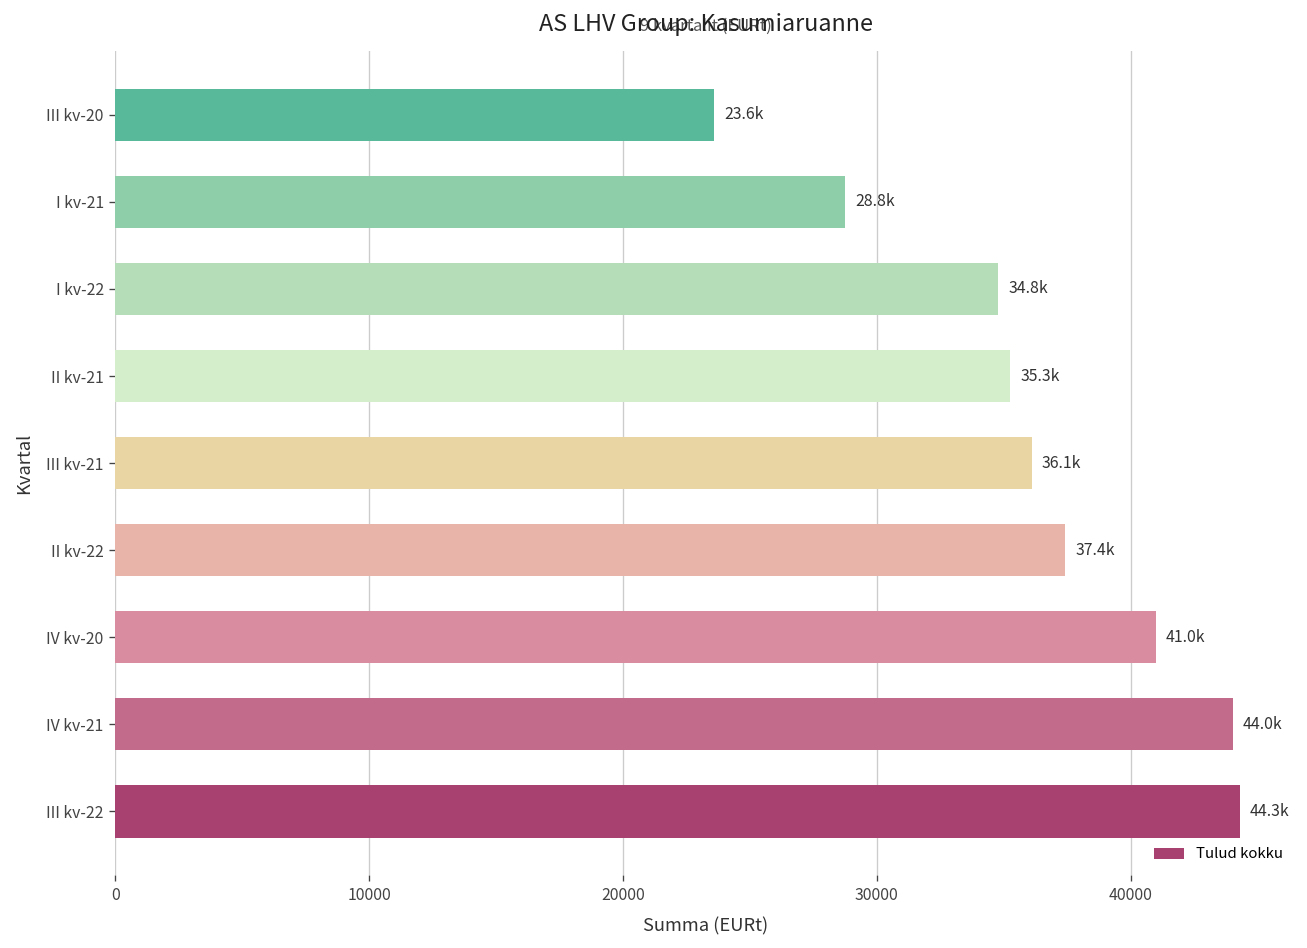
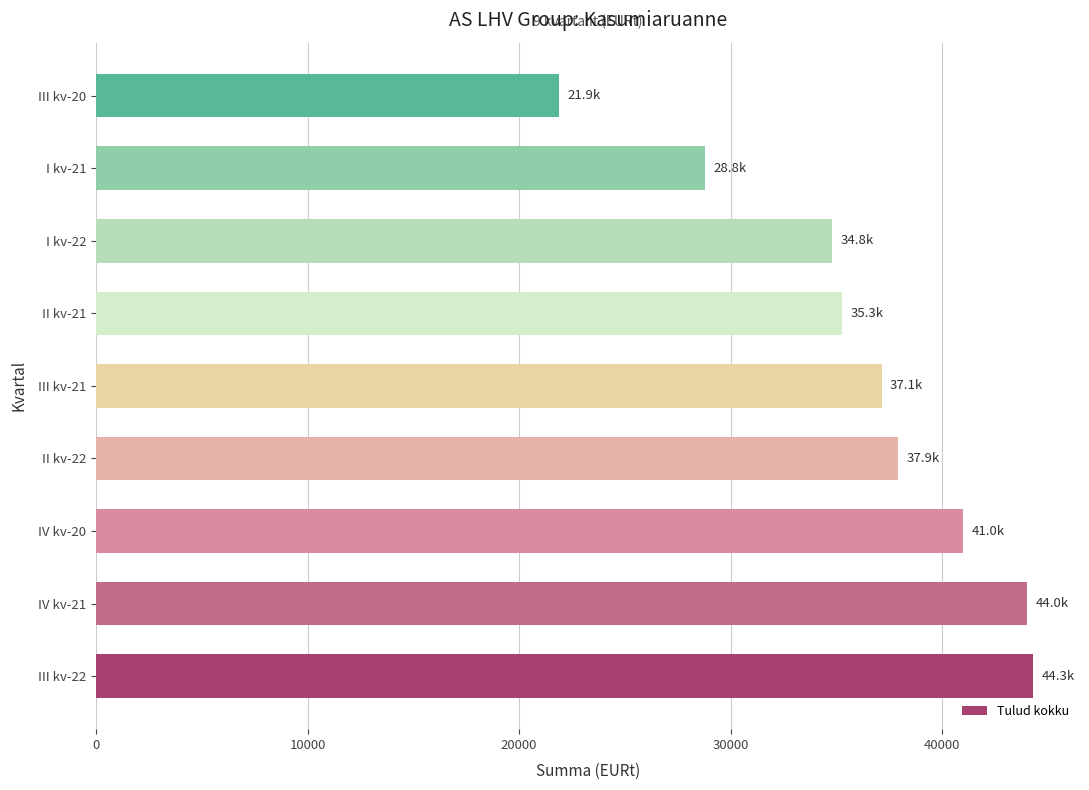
  {
-   "III kv-20": "23.6k",
+   "III kv-20": "21.9k",
    "I kv-21": "28.8k",
    "I kv-22": "34.8k",
    "II kv-21": "35.3k",
-   "III kv-21": "36.1k",
-   "II kv-22": "37.4k",
+   "III kv-21": "37.1k",
+   "II kv-22": "37.9k",
    "IV kv-20": "41.0k",
    "IV kv-21": "44.0k",
    "III kv-22": "44.3k"
  }
